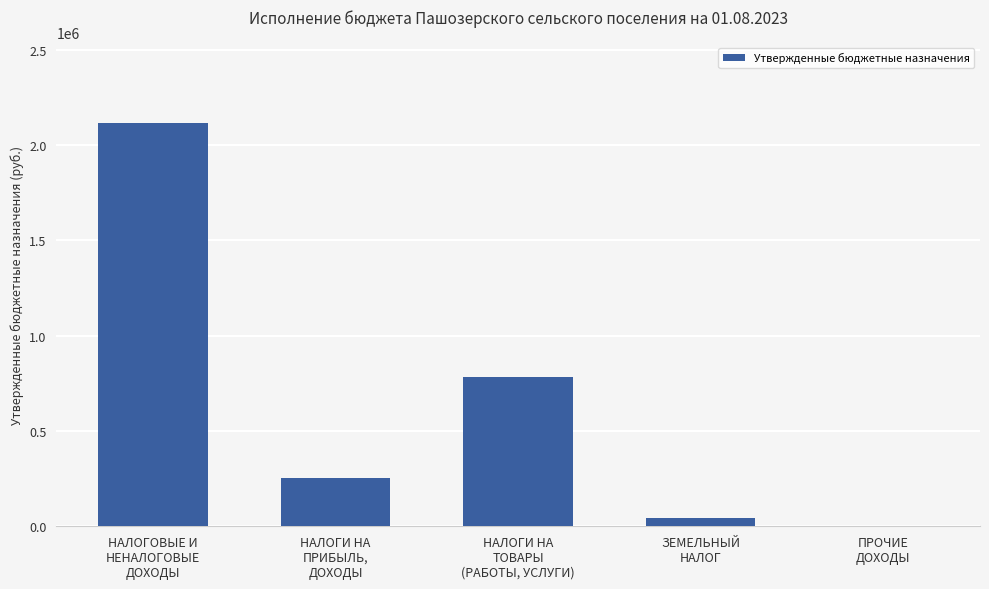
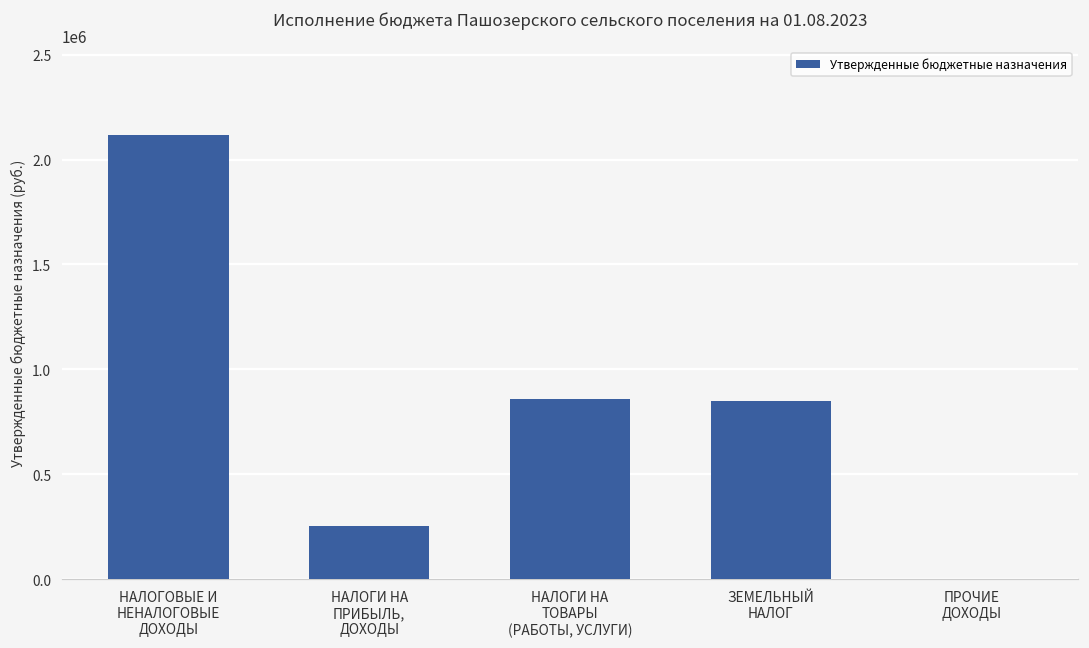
  {
    "НАЛОГОВЫЕ И НЕНАЛОГОВЫЕ ДОХОДЫ": 2120000,
    "НАЛОГИ НА ПРИБЫЛЬ, ДОХОДЫ": 250000,
-   "НАЛОГИ НА ТОВАРЫ (РАБОТЫ, УСЛУГИ)": 780000,
-   "ЗЕМЕЛЬНЫЙ НАЛОГ": 50000,
+   "НАЛОГИ НА ТОВАРЫ (РАБОТЫ, УСЛУГИ)": 860000,
+   "ЗЕМЕЛЬНЫЙ НАЛОГ": 850000,
    "ПРОЧИЕ ДОХОДЫ": 0
  }
